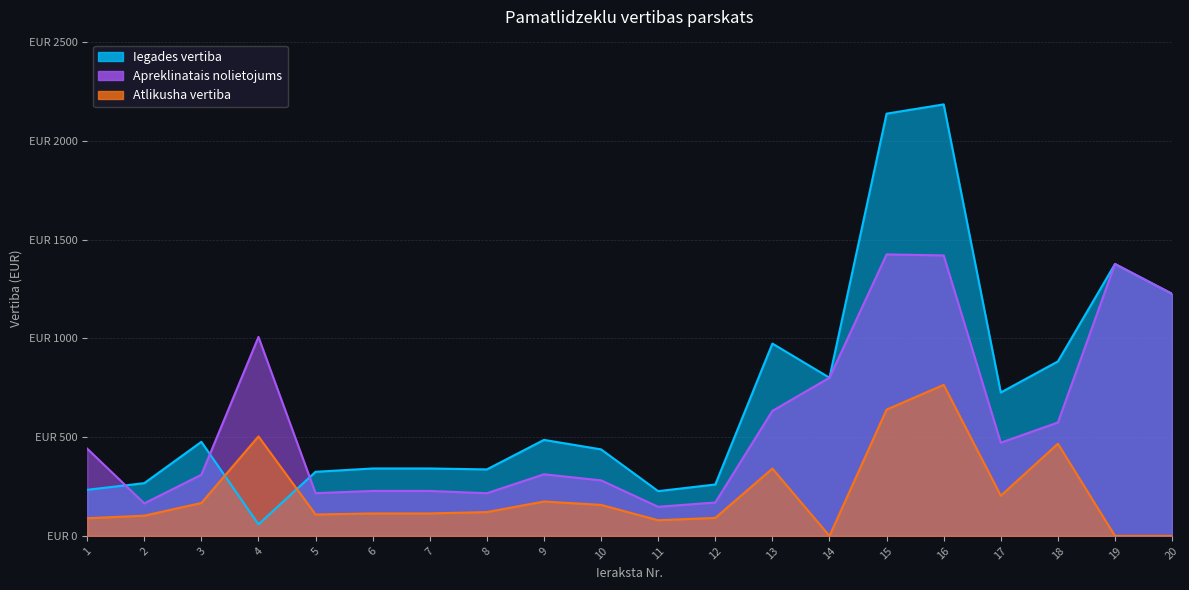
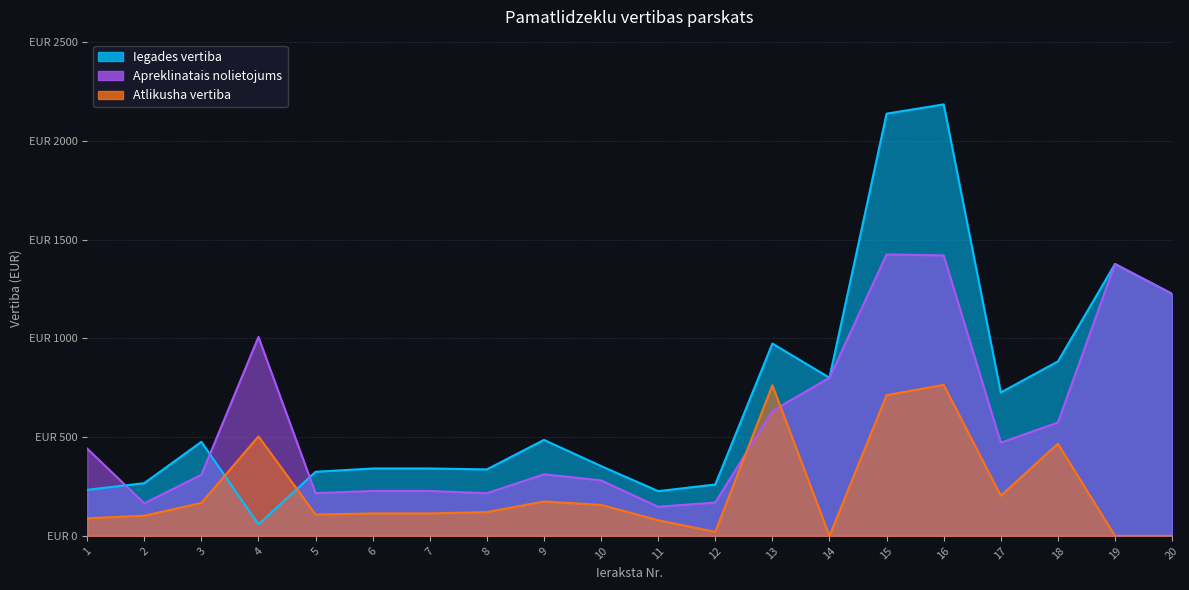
  {
    "Iegades vertiba": {
      "1": "EUR 230",
      "2": "EUR 270",
      "3": "EUR 480",
      "4": "EUR 60",
      "5": "EUR 320",
      "6": "EUR 340",
      "7": "EUR 340",
      "8": "EUR 340",
      "9": "EUR 490",
-     "10": "EUR 440",
+     "10": "EUR 350",
      "11": "EUR 230",
      "12": "EUR 260",
      "13": "EUR 970",
      "15": "EUR 2140",
      "16": "EUR 2180",
      "17": "EUR 730",
      "18": "EUR 880"
    },
    "Apreklinatais nolietojums": {
      "1": "EUR 440",
      "2": "EUR 160",
      "3": "EUR 310",
      "4": "EUR 1010",
      "5": "EUR 220",
      "6": "EUR 230",
      "7": "EUR 230",
      "8": "EUR 220",
      "9": "EUR 310",
      "10": "EUR 280",
      "11": "EUR 150",
      "12": "EUR 170",
      "13": "EUR 630",
      "15": "EUR 1430",
      "16": "EUR 1420",
      "17": "EUR 470",
      "18": "EUR 570"
    },
    "Atlikusha vertiba": {
      "1": "EUR 90",
      "2": "EUR 100",
      "3": "EUR 170",
      "4": "EUR 500",
      "5": "EUR 110",
      "6": "EUR 110",
      "7": "EUR 110",
      "8": "EUR 120",
      "9": "EUR 170",
      "10": "EUR 160",
      "11": "EUR 80",
-     "12": "EUR 90",
-     "13": "EUR 340",
+     "12": "EUR 20",
+     "13": "EUR 760",
      "14": "EUR 0",
-     "15": "EUR 640",
+     "15": "EUR 710",
      "16": "EUR 760",
      "17": "EUR 200",
      "18": "EUR 470",
      "19": "EUR 0",
      "20": "EUR 0"
    }
  }
